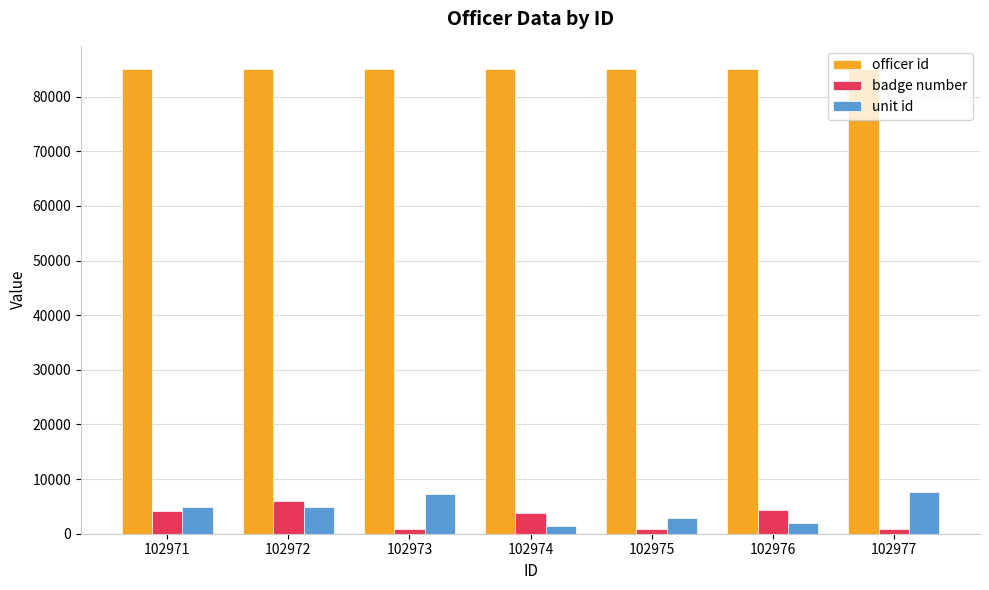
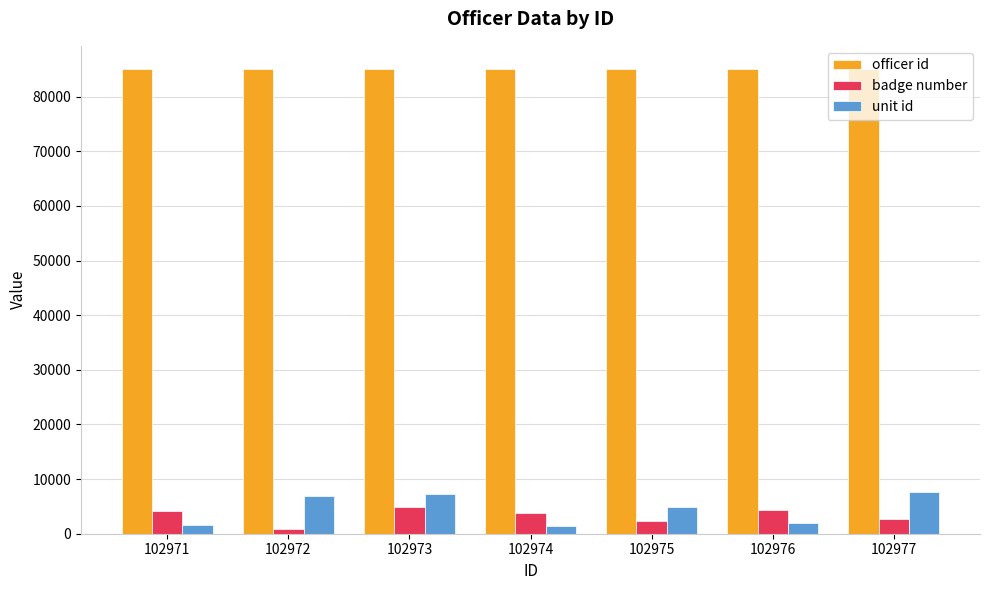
  {
    "officer id": {
      "102971": 85000,
      "102972": 85000,
      "102973": 85000,
      "102974": 85000,
      "102975": 85000,
      "102976": 85000
    },
    "badge number": {
      "102971": 4000,
-     "102972": 6000,
-     "102973": 1000,
+     "102972": 1000,
+     "102973": 5000,
      "102974": 4000,
-     "102975": 1000,
+     "102975": 2000,
      "102976": 4000,
-     "102977": 1000
+     "102977": 3000
    },
    "unit id": {
-     "102971": 5000,
-     "102972": 5000,
+     "102971": 2000,
+     "102972": 7000,
      "102973": 7000,
      "102974": 1000,
-     "102975": 3000,
+     "102975": 5000,
      "102976": 2000,
      "102977": 8000
    }
  }
